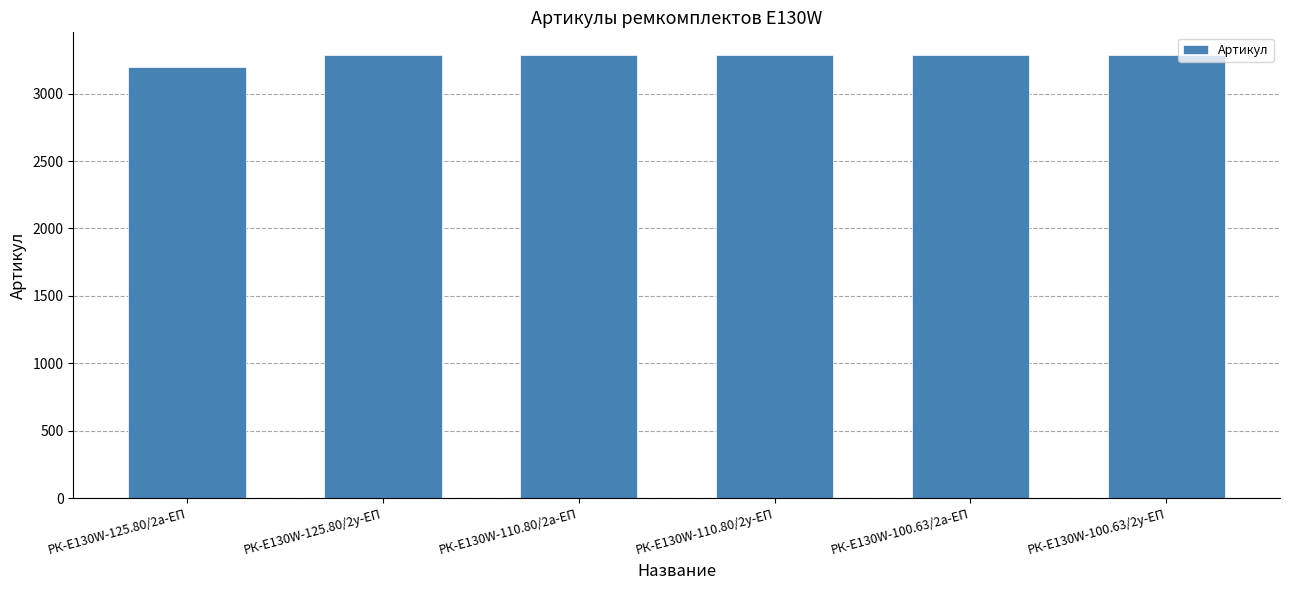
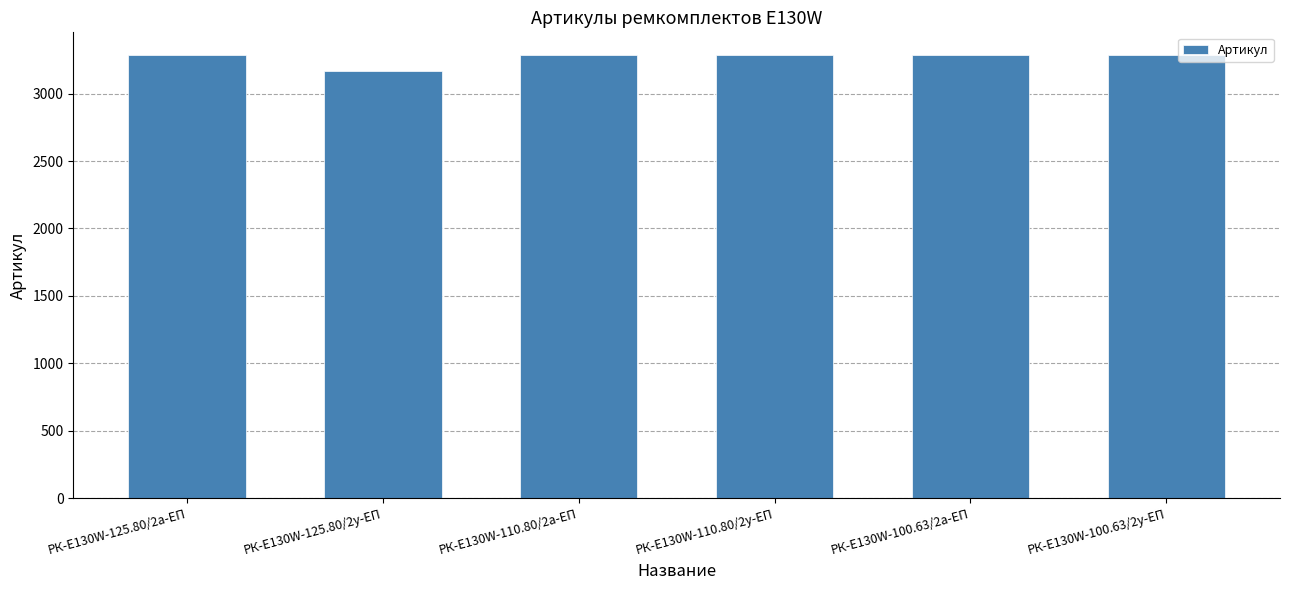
  {
-   "РК-E130W-125.80/2а-ЕП": 3200,
-   "РК-E130W-125.80/2у-ЕП": 3290,
+   "РК-E130W-125.80/2а-ЕП": 3280,
+   "РК-E130W-125.80/2у-ЕП": 3170,
    "РК-E130W-110.80/2а-ЕП": 3290,
    "РК-E130W-110.80/2у-ЕП": 3290,
    "РК-E130W-100.63/2а-ЕП": 3290,
    "РК-E130W-100.63/2у-ЕП": 3290
  }
